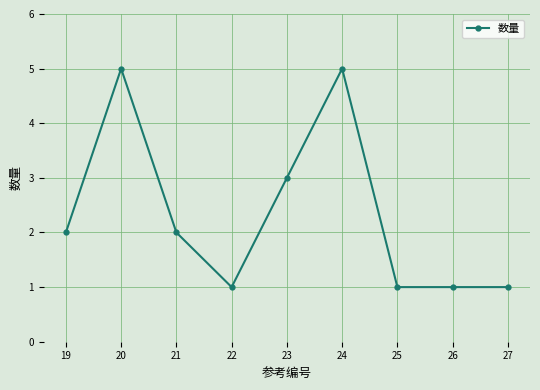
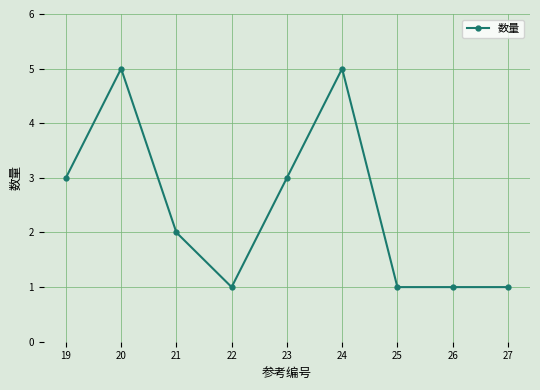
  {
-   "19": 2,
+   "19": 3,
    "20": 5,
    "21": 2,
    "22": 1,
    "23": 3,
    "24": 5,
    "25": 1,
    "26": 1,
    "27": 1
  }
